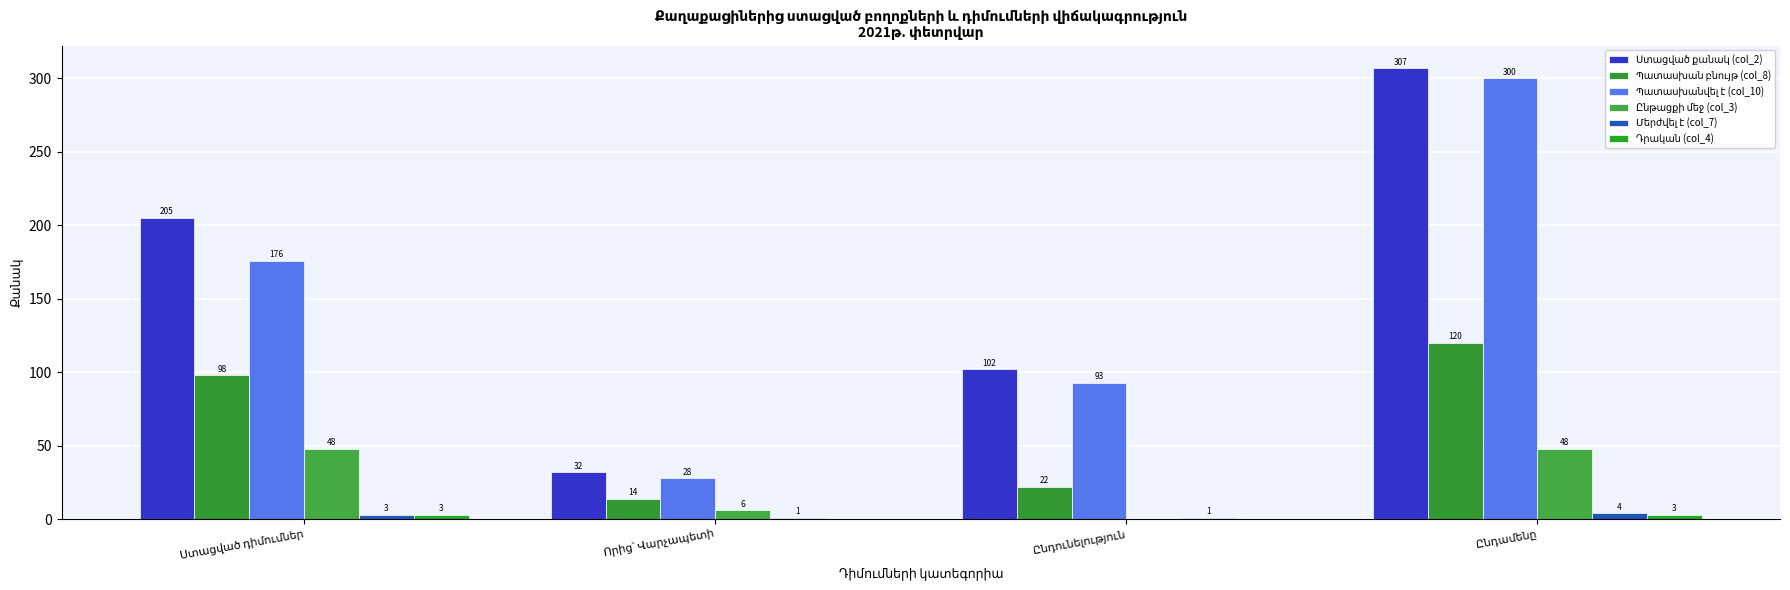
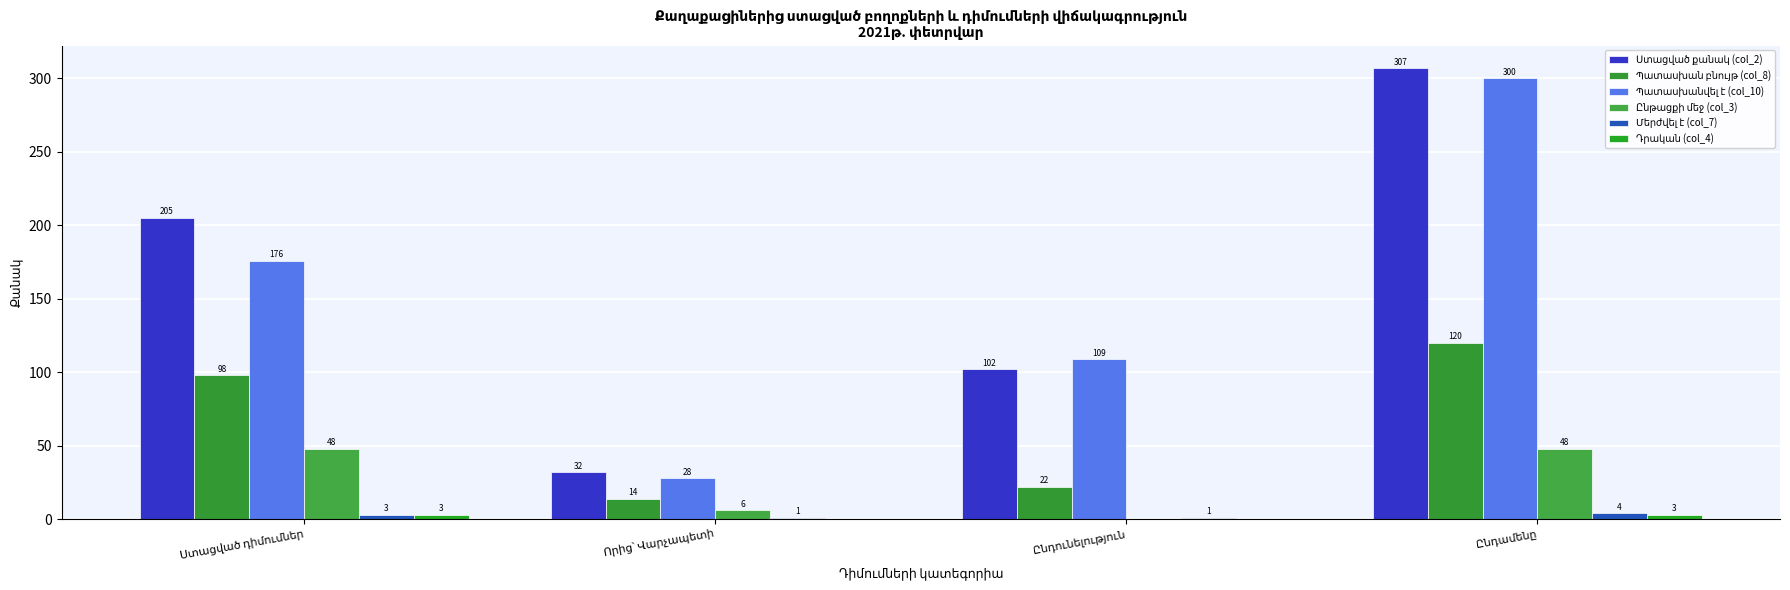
  {
    "Պատասխանվել է (col_10)": {
      "Ստացված դիմումներ": 176,
      "Որից՝ Վարչապետի": 28,
-     "Ընդունելություն": 93,
+     "Ընդունելություն": 109,
      "Ընդամենը": 300
    }
  }
